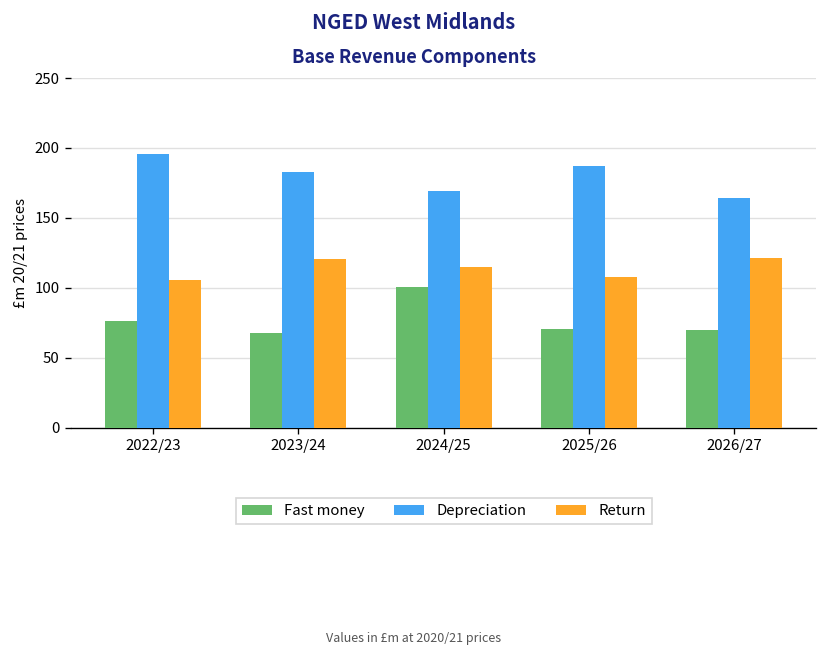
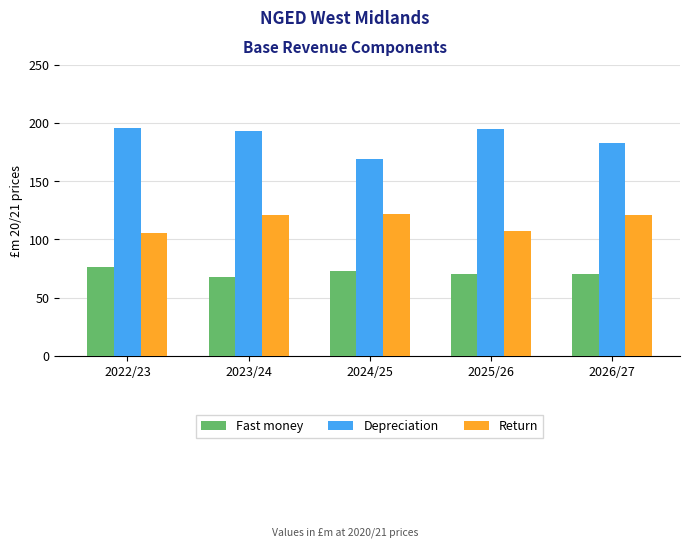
  {
    "Fast money": {
      "2022/23": 76,
      "2023/24": 67,
-     "2024/25": 101,
+     "2024/25": 73,
      "2025/26": 70,
      "2026/27": 70
    },
    "Depreciation": {
      "2022/23": 196,
-     "2023/24": 183,
+     "2023/24": 193,
      "2024/25": 169,
-     "2025/26": 187,
-     "2026/27": 164
+     "2025/26": 195,
+     "2026/27": 183
    },
    "Return": {
      "2022/23": 106,
      "2023/24": 120,
-     "2024/25": 115,
+     "2024/25": 122,
      "2025/26": 108,
      "2026/27": 121
    }
  }
